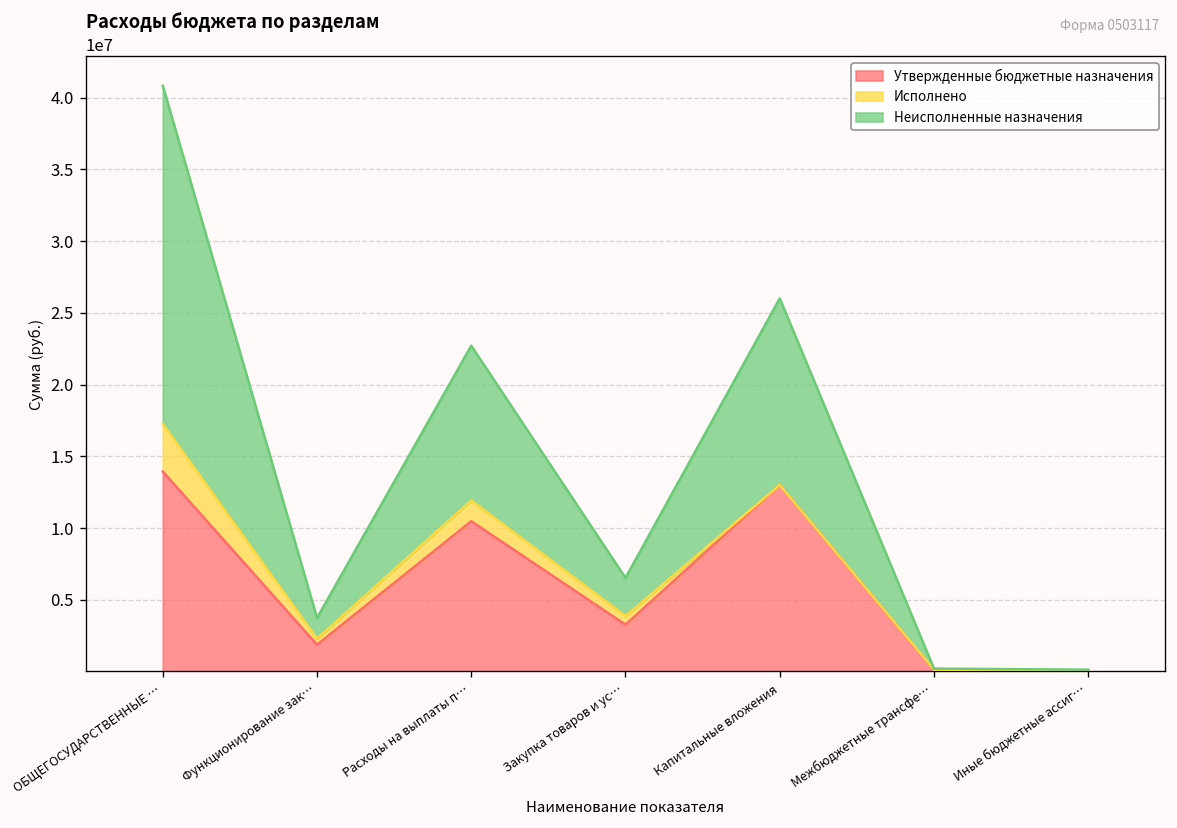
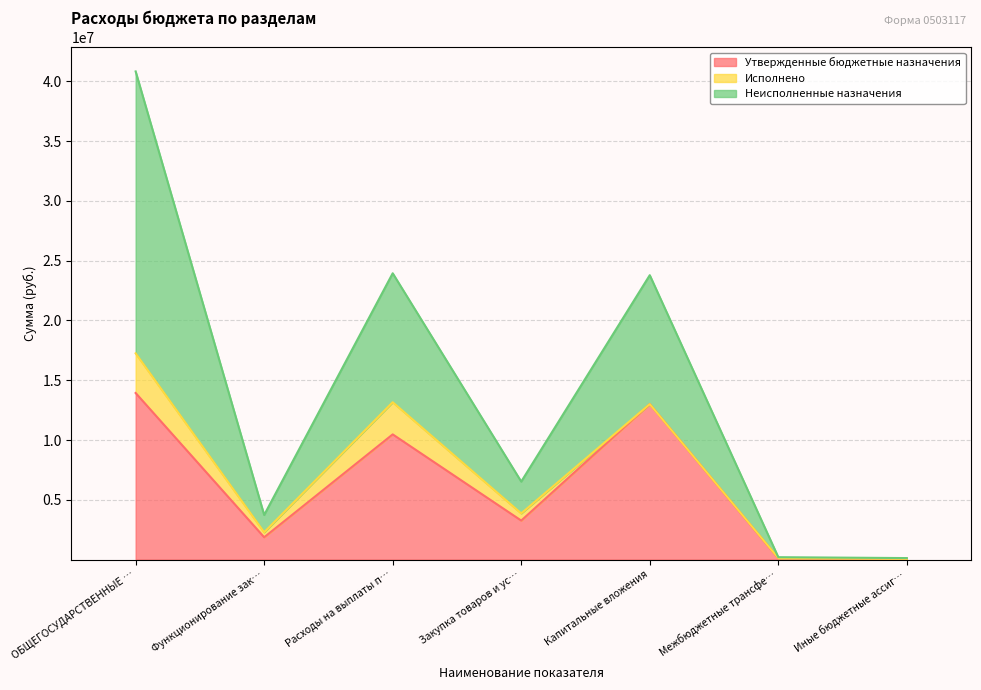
  {
    "Утвержденные бюджетные назначения": {
      "ОБЩЕГОСУДАРСТВЕННЫЕ …": 13900000,
      "Функционирование зак…": 1900000,
      "Расходы на выплаты п…": 10500000,
      "Закупка товаров и ус…": 3300000
    },
    "Исполнено": {
      "ОБЩЕГОСУДАРСТВЕННЫЕ …": 3300000,
      "Функционирование зак…": 400000,
-     "Расходы на выплаты п…": 1400000,
+     "Расходы на выплаты п…": 2700000,
      "Закупка товаров и ус…": 600000
    },
    "Неисполненные назначения": {
      "ОБЩЕГОСУДАРСТВЕННЫЕ …": 23600000,
      "Функционирование зак…": 1400000,
      "Расходы на выплаты п…": 10800000,
      "Закупка товаров и ус…": 2700000,
-     "Капитальные вложения": 13000000
+     "Капитальные вложения": 10800000
    }
  }
